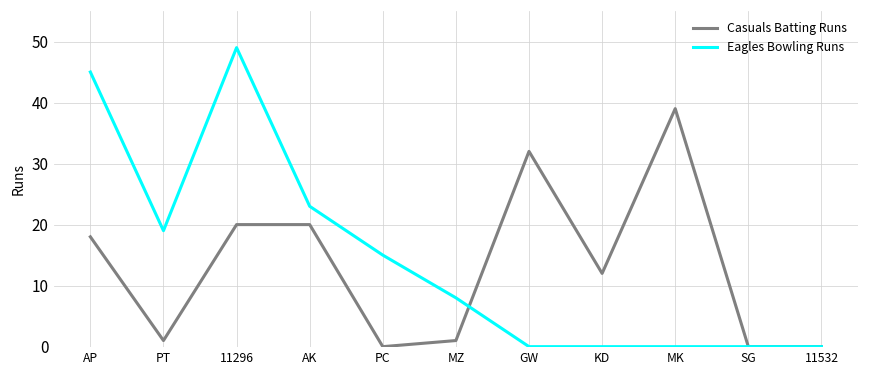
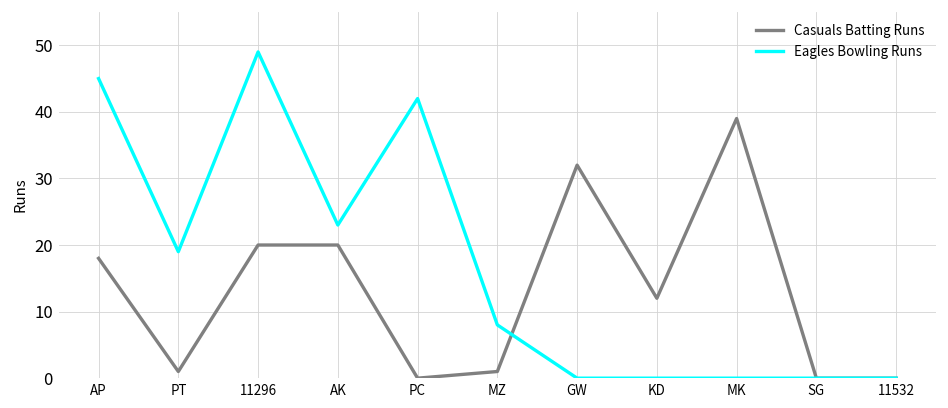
  {
    "Casuals Batting Runs": {
      "AP": 18,
      "PT": 1,
      "11296": 20,
      "AK": 20,
      "PC": 0,
      "MZ": 1,
      "GW": 32,
      "KD": 12,
      "MK": 39
    },
    "Eagles Bowling Runs": {
      "AP": 45,
      "PT": 19,
      "11296": 49,
      "AK": 23,
-     "PC": 15,
+     "PC": 42,
      "MZ": 8,
      "GW": 0,
      "KD": 0,
      "MK": 0
    }
  }
